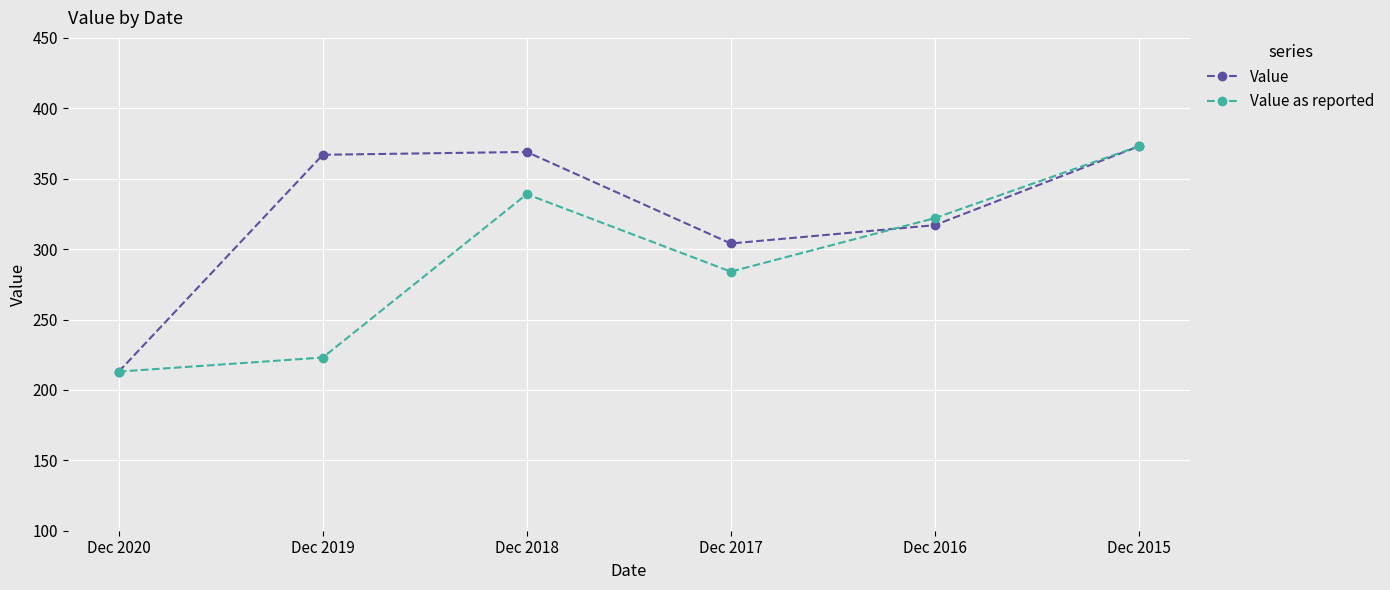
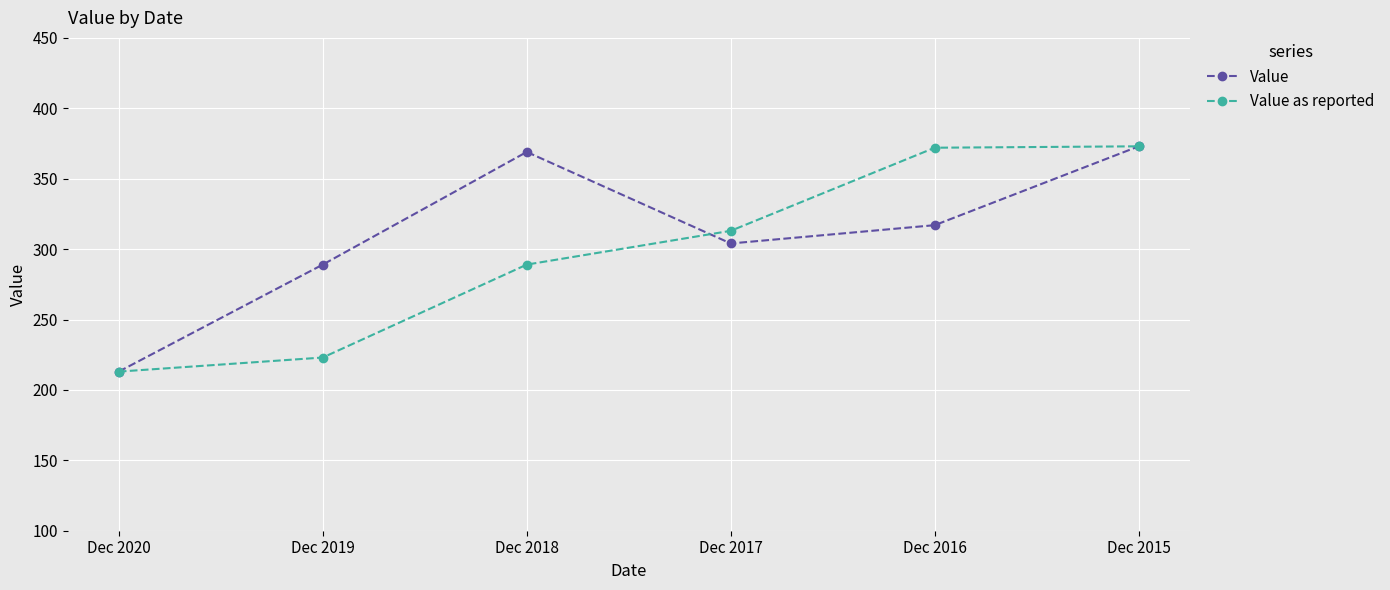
  {
    "Value": {
-     "Dec 2019": 367,
+     "Dec 2019": 289,
      "Dec 2018": 369,
      "Dec 2017": 304,
      "Dec 2016": 317
    },
    "Value as reported": {
      "Dec 2019": 223,
-     "Dec 2018": 339,
-     "Dec 2017": 284,
-     "Dec 2016": 322
+     "Dec 2018": 289,
+     "Dec 2017": 313,
+     "Dec 2016": 372
    }
  }
